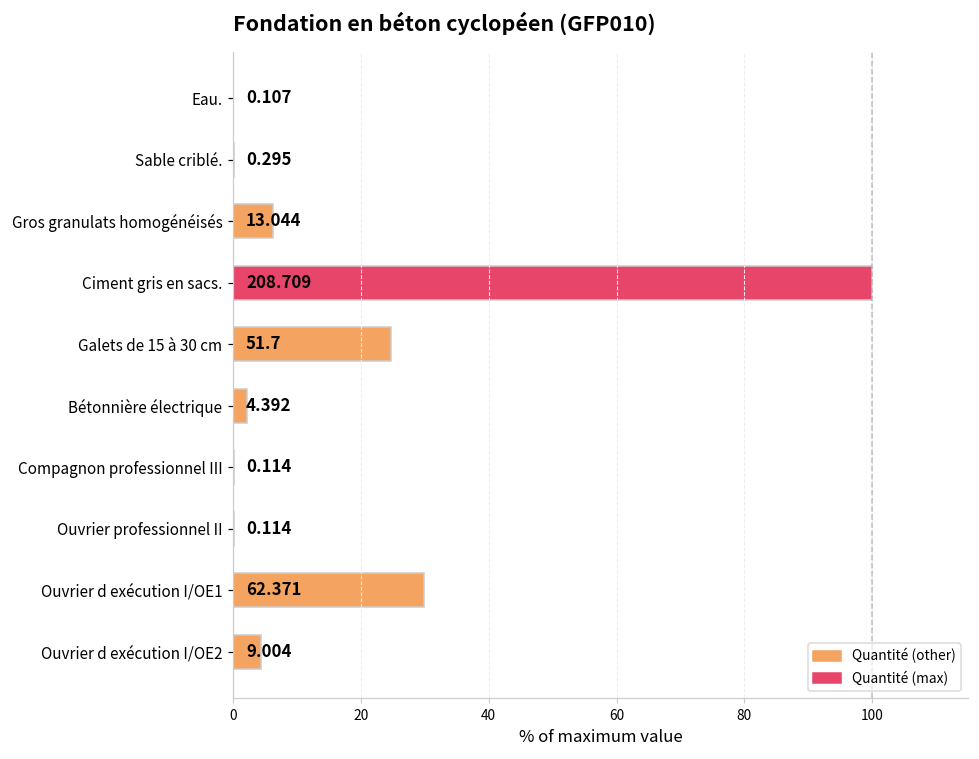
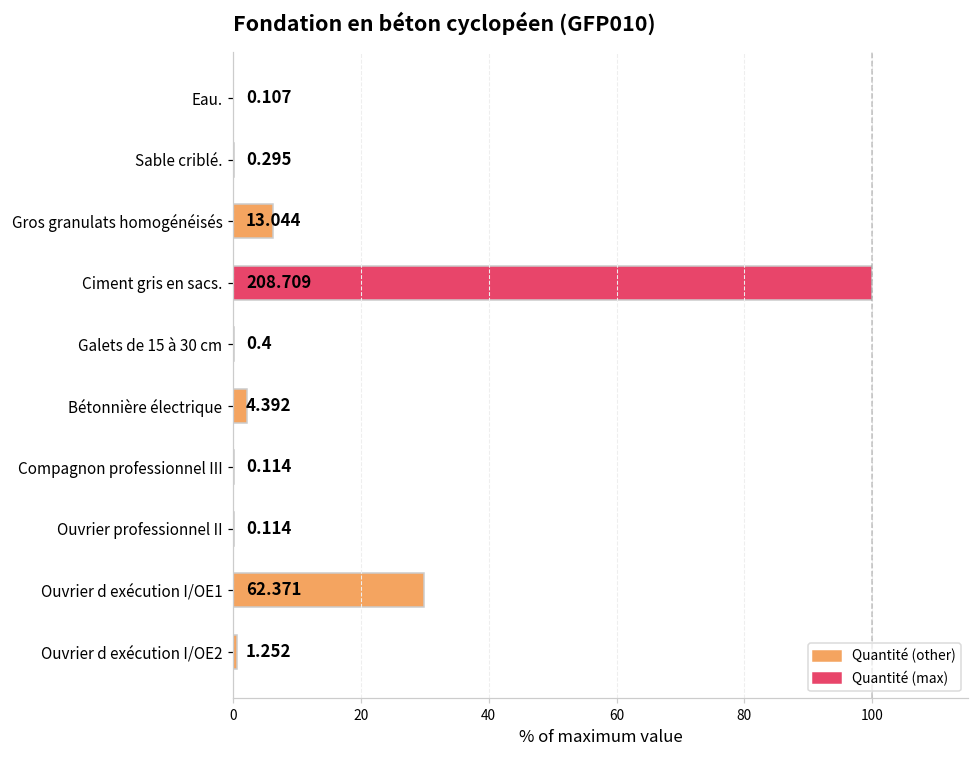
  {
-   "Galets de 15 à 30 cm": 51.7,
-   "Ouvrier d exécution I/OE2": 9.004
+   "Galets de 15 à 30 cm": 0.4,
+   "Ouvrier d exécution I/OE2": 1.252
  }
